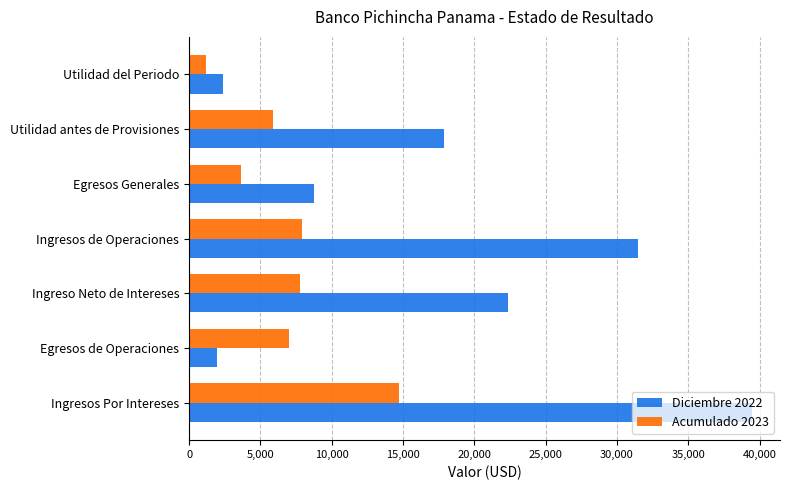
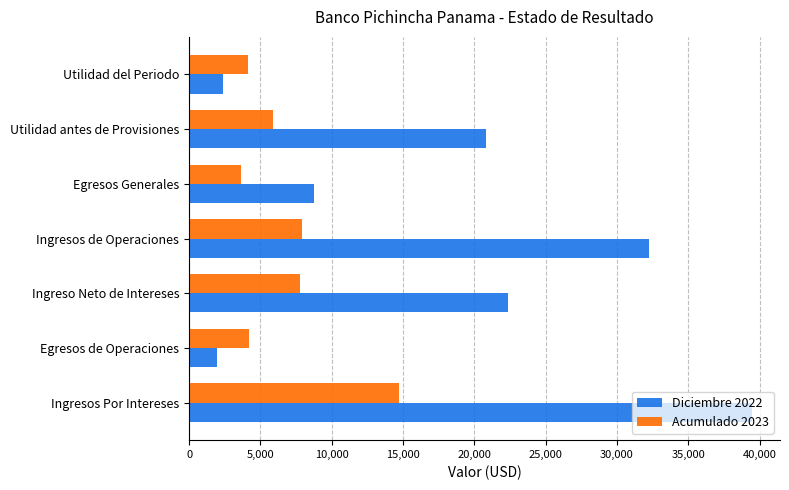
  {
    "Diciembre 2022": {
      "Utilidad del Periodo": "2,400",
-     "Utilidad antes de Provisiones": "17,900",
+     "Utilidad antes de Provisiones": "20,800",
      "Egresos Generales": "8,800",
-     "Ingresos de Operaciones": "31,500",
+     "Ingresos de Operaciones": "32,300",
      "Ingreso Neto de Intereses": "22,400",
      "Egresos de Operaciones": "1,900"
    },
    "Acumulado 2023": {
-     "Utilidad del Periodo": "1,200",
+     "Utilidad del Periodo": "4,100",
      "Utilidad antes de Provisiones": "5,900",
      "Egresos Generales": "3,700",
      "Ingresos de Operaciones": "7,900",
      "Ingreso Neto de Intereses": "7,800",
-     "Egresos de Operaciones": "7,000",
+     "Egresos de Operaciones": "4,200",
      "Ingresos Por Intereses": "14,700"
    }
  }
